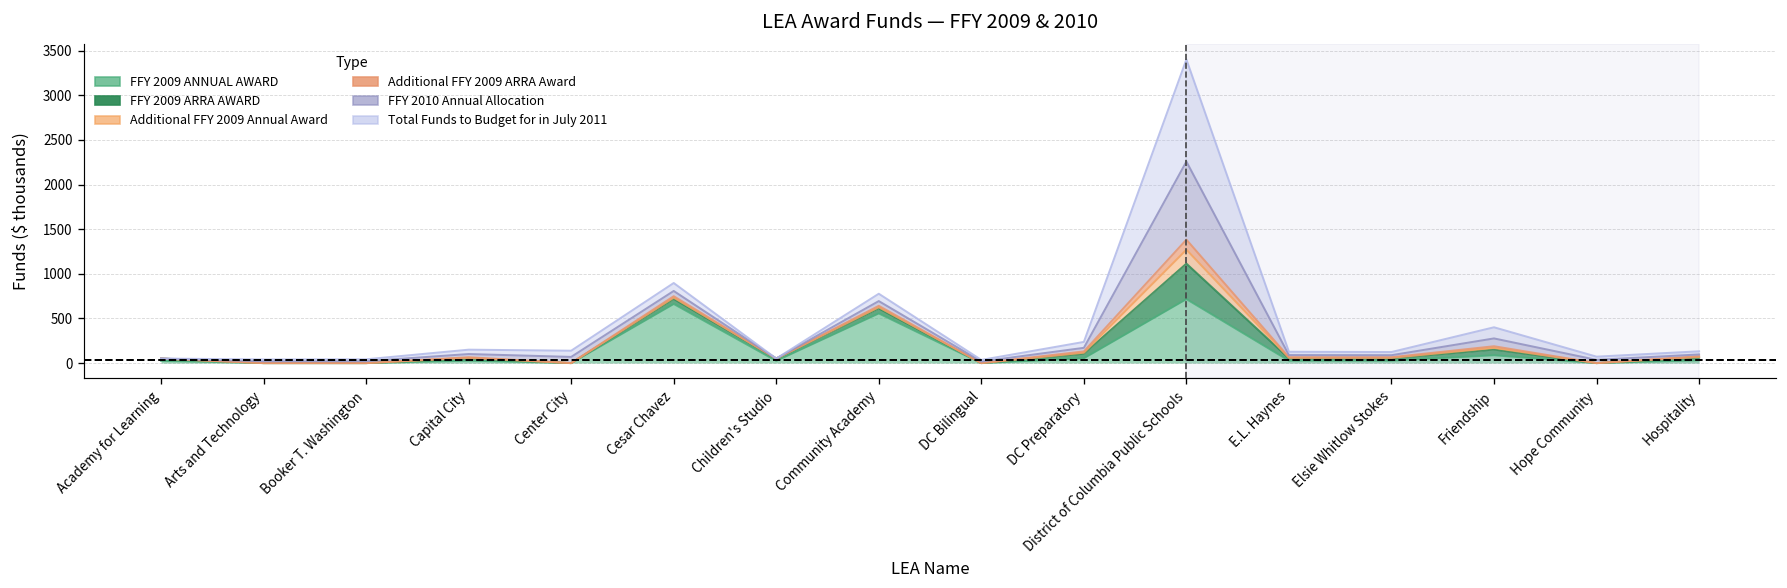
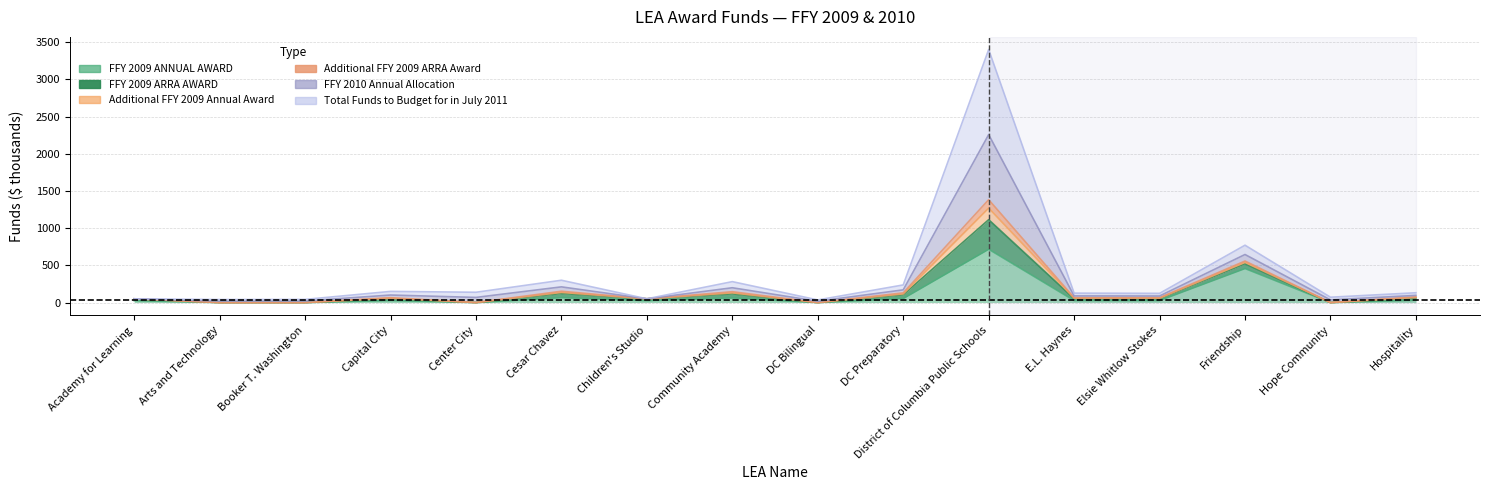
  {
    "FFY 2009 ANNUAL AWARD": {
-     "Cesar Chavez": 700,
-     "Community Academy": 600,
+     "Cesar Chavez": 100,
+     "Community Academy": 100,
      "DC Preparatory": 100,
      "District of Columbia Public Schools": 700,
-     "Friendship": 100
+     "Friendship": 500
    },
    "FFY 2009 ARRA AWARD": {
      "District of Columbia Public Schools": 400
    }
  }
